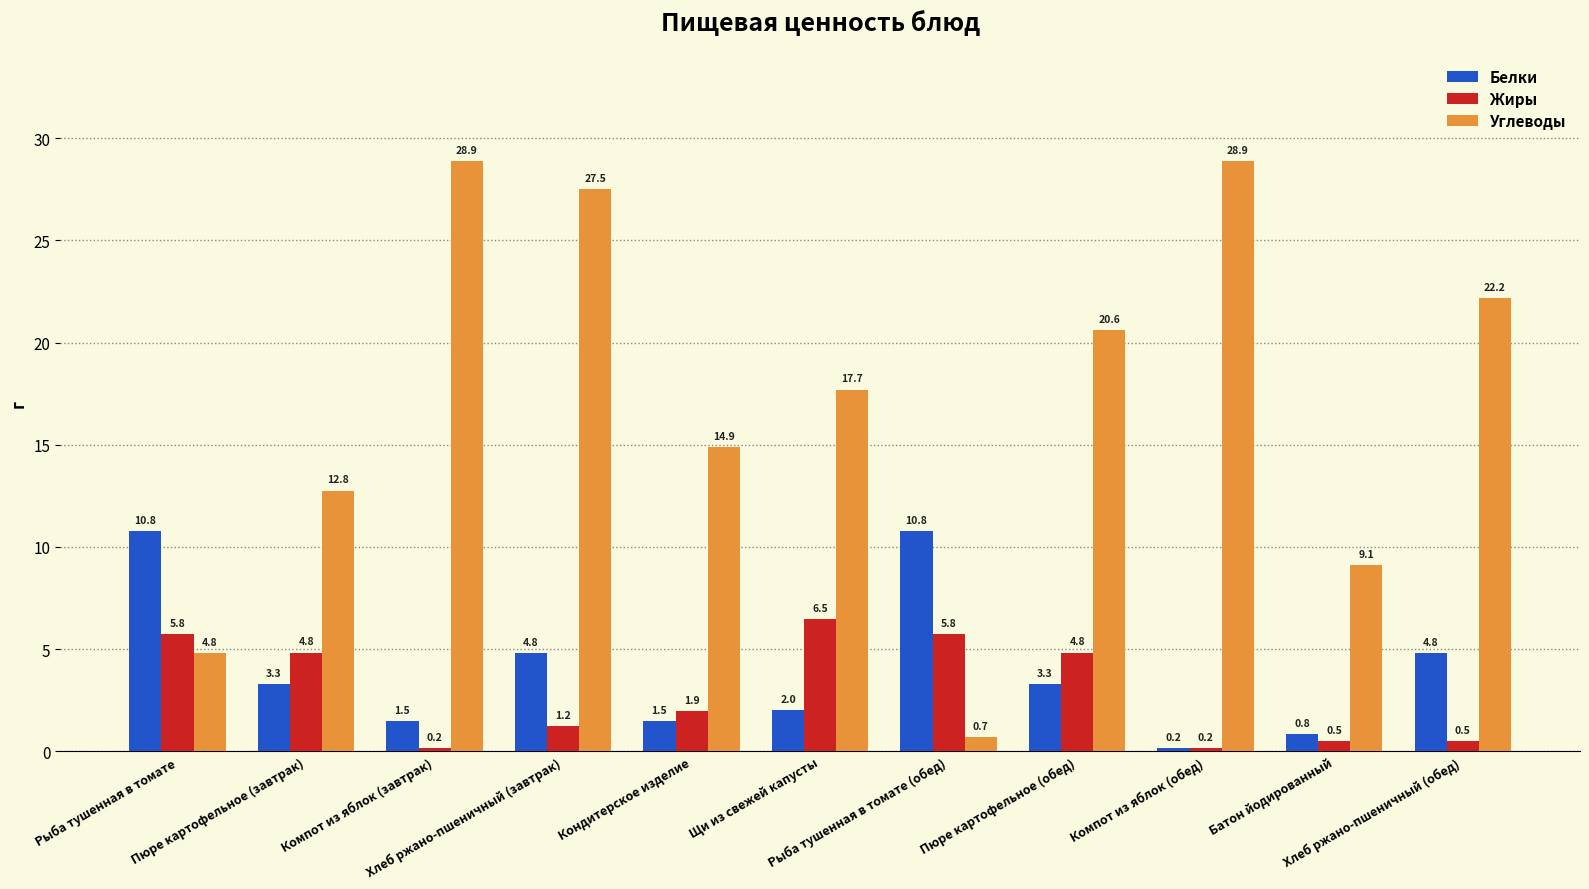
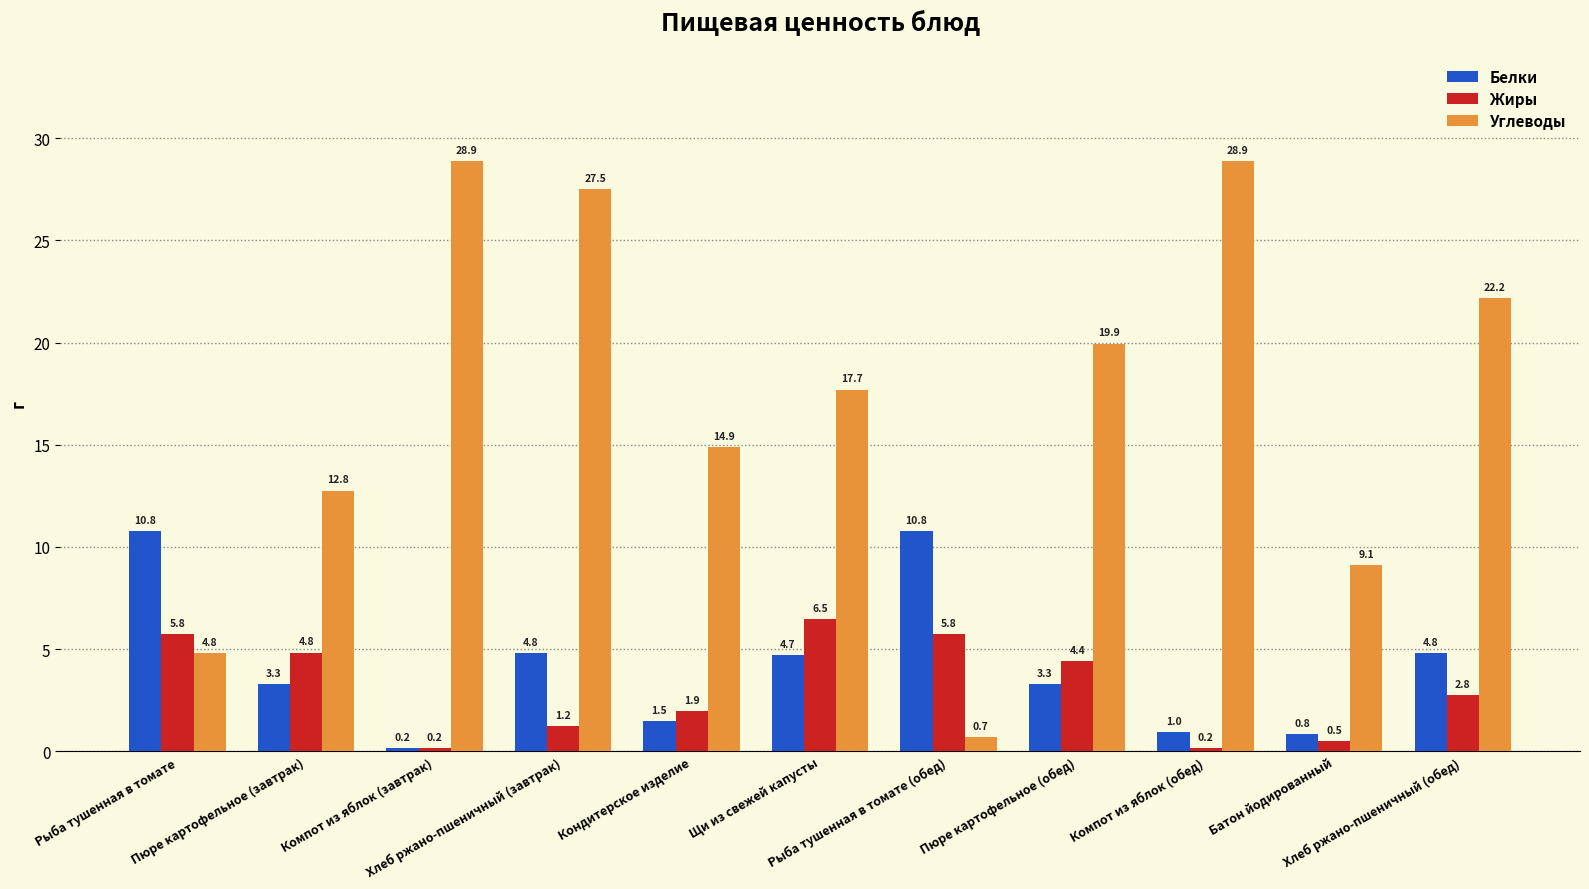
  {
    "Белки": {
      "Рыба тушенная в томате": 10.8,
      "Пюре картофельное (завтрак)": 3.3,
-     "Компот из яблок (завтрак)": 1.5,
+     "Компот из яблок (завтрак)": 0.2,
      "Хлеб ржано-пшеничный (завтрак)": 4.8,
      "Кондитерское изделие": 1.5,
-     "Щи из свежей капусты": 2.0,
+     "Щи из свежей капусты": 4.7,
      "Рыба тушенная в томате (обед)": 10.8,
      "Пюре картофельное (обед)": 3.3,
-     "Компот из яблок (обед)": 0.2,
+     "Компот из яблок (обед)": 1.0,
      "Батон йодированный": 0.8,
      "Хлеб ржано-пшеничный (обед)": 4.8
    },
    "Жиры": {
      "Рыба тушенная в томате": 5.8,
      "Пюре картофельное (завтрак)": 4.8,
      "Компот из яблок (завтрак)": 0.2,
      "Хлеб ржано-пшеничный (завтрак)": 1.2,
      "Кондитерское изделие": 1.9,
      "Щи из свежей капусты": 6.5,
      "Рыба тушенная в томате (обед)": 5.8,
-     "Пюре картофельное (обед)": 4.8,
+     "Пюре картофельное (обед)": 4.4,
      "Компот из яблок (обед)": 0.2,
      "Батон йодированный": 0.5,
-     "Хлеб ржано-пшеничный (обед)": 0.5
+     "Хлеб ржано-пшеничный (обед)": 2.8
    },
    "Углеводы": {
      "Рыба тушенная в томате": 4.8,
      "Пюре картофельное (завтрак)": 12.8,
      "Компот из яблок (завтрак)": 28.9,
      "Хлеб ржано-пшеничный (завтрак)": 27.5,
      "Кондитерское изделие": 14.9,
      "Щи из свежей капусты": 17.7,
      "Рыба тушенная в томате (обед)": 0.7,
-     "Пюре картофельное (обед)": 20.6,
+     "Пюре картофельное (обед)": 19.9,
      "Компот из яблок (обед)": 28.9,
      "Батон йодированный": 9.1,
      "Хлеб ржано-пшеничный (обед)": 22.2
    }
  }
